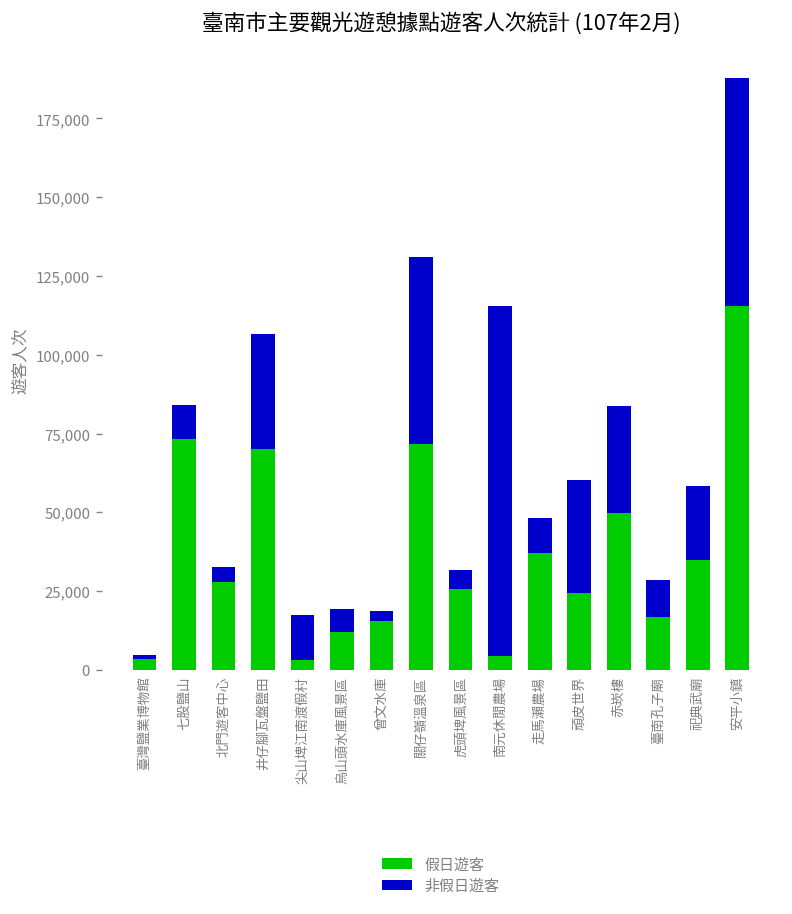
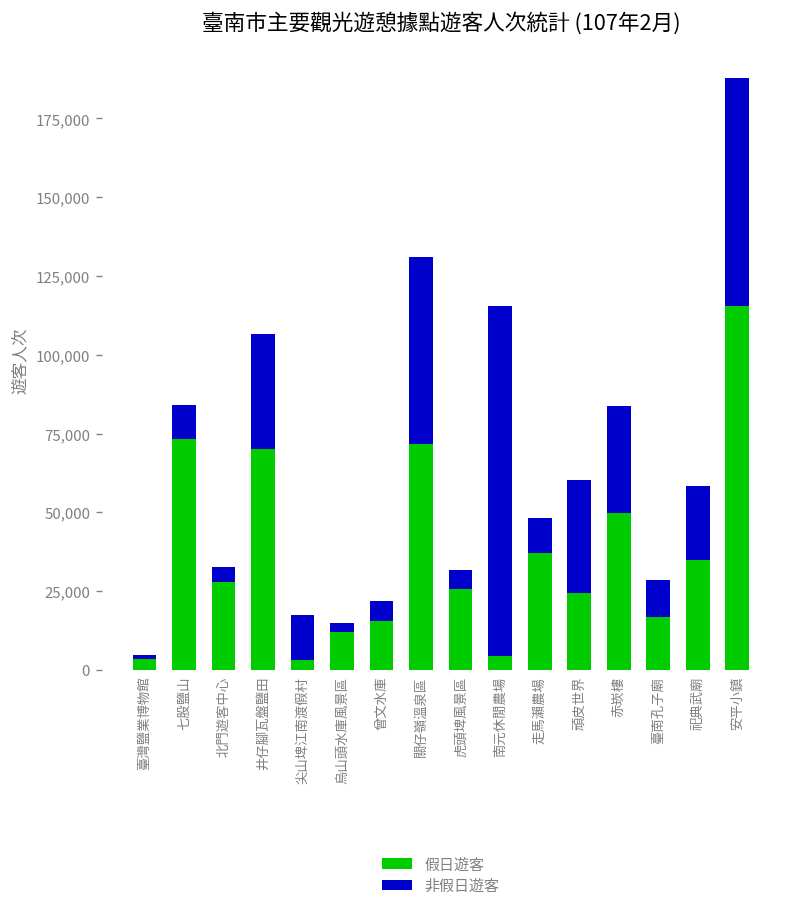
  {
    "假日遊客": {
      "臺灣鹽業博物館": "4,000",
      "七股鹽山": "73,000",
      "北門遊客中心": "28,000",
      "井仔腳瓦盤鹽田": "70,000",
      "尖山埤江南渡假村": "3,000",
      "烏山頭水庫風景區": "12,000",
      "曾文水庫": "15,000",
      "關仔嶺溫泉區": "72,000",
      "虎頭埤風景區": "26,000",
      "南元休閒農場": "5,000",
      "走馬瀨農場": "37,000",
      "頑皮世界": "24,000",
      "赤崁樓": "50,000",
      "臺南孔子廟": "17,000",
      "祀典武廟": "35,000",
      "安平小鎮": "115,000"
    },
    "非假日遊客": {
      "臺灣鹽業博物館": "1,000",
      "七股鹽山": "11,000",
      "北門遊客中心": "5,000",
      "井仔腳瓦盤鹽田": "36,000",
      "尖山埤江南渡假村": "14,000",
-     "烏山頭水庫風景區": "7,000",
-     "曾文水庫": "3,000",
+     "烏山頭水庫風景區": "3,000",
+     "曾文水庫": "6,000",
      "關仔嶺溫泉區": "59,000",
      "虎頭埤風景區": "6,000",
      "南元休閒農場": "111,000",
      "走馬瀨農場": "11,000",
      "頑皮世界": "36,000",
      "赤崁樓": "34,000",
      "臺南孔子廟": "12,000",
      "祀典武廟": "24,000",
      "安平小鎮": "72,000"
    }
  }
